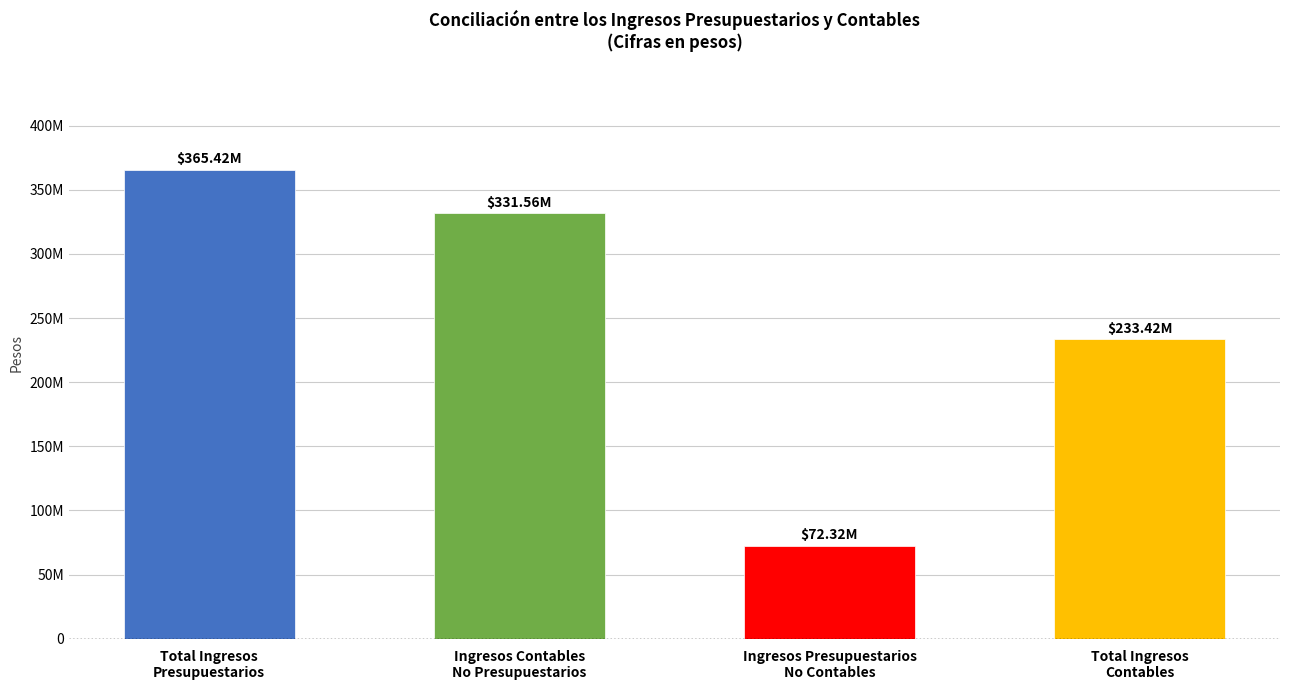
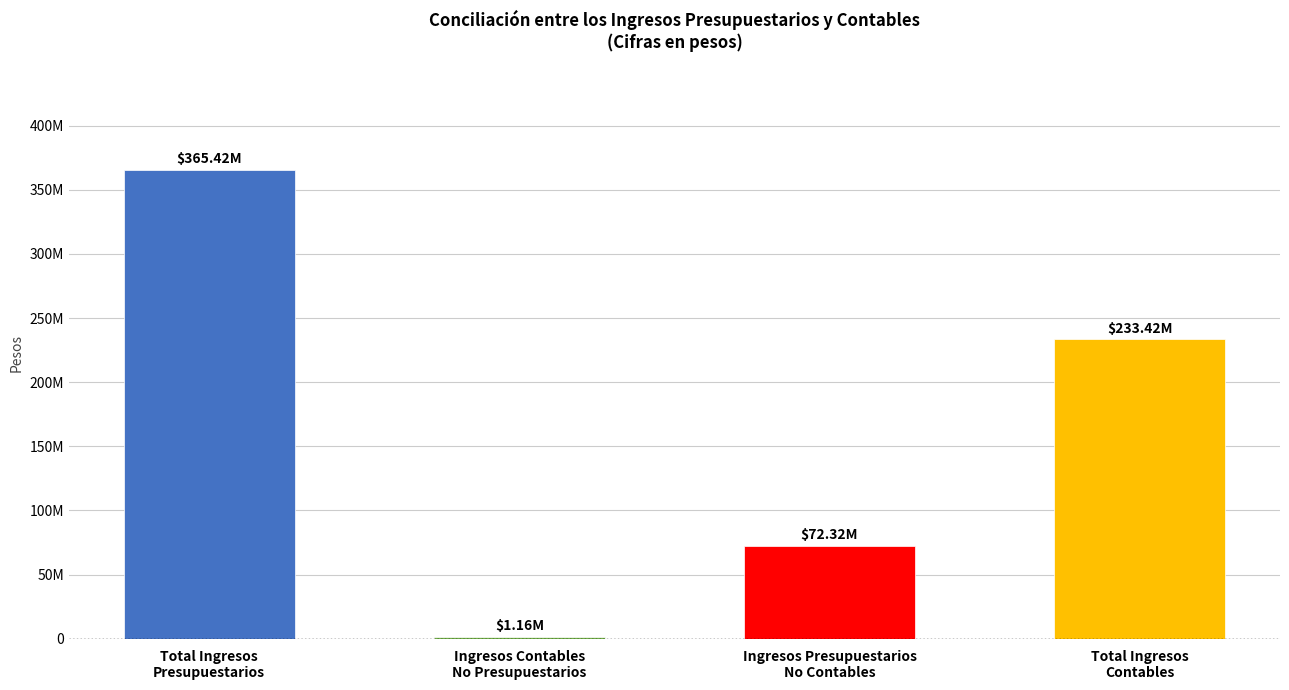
  {
    "Total Ingresos Presupuestarios": "$365.42M",
-   "Ingresos Contables No Presupuestarios": "$331.56M",
+   "Ingresos Contables No Presupuestarios": "$1.16M",
    "Ingresos Presupuestarios No Contables": "$72.32M",
    "Total Ingresos Contables": "$233.42M"
  }
